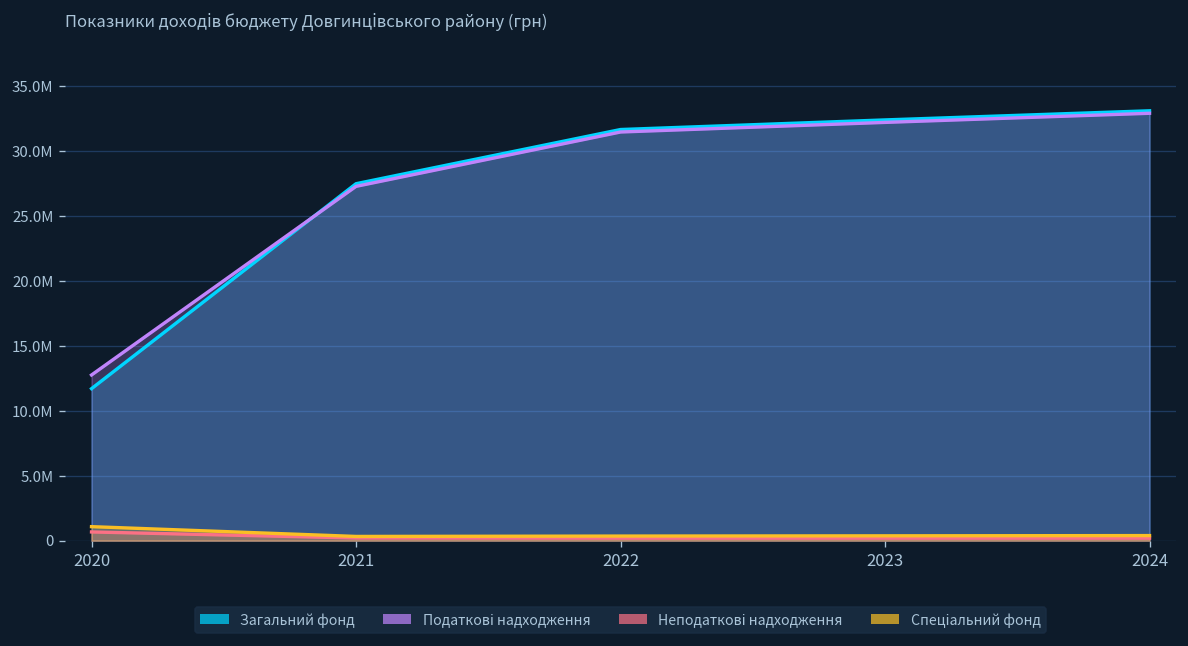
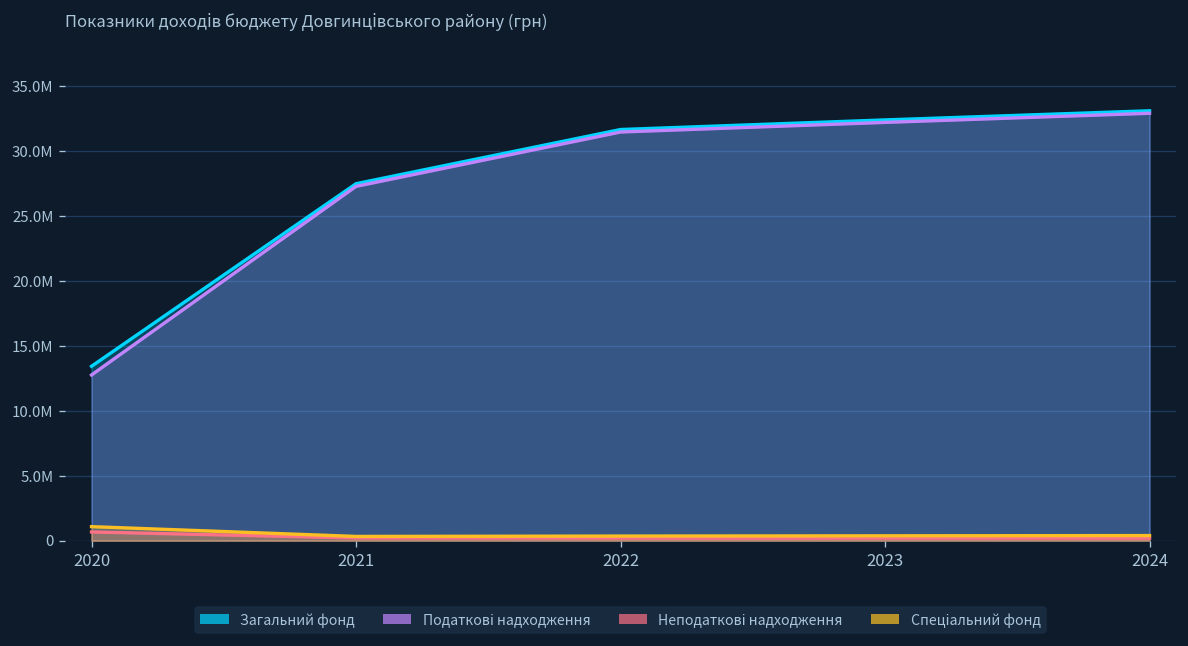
  {
    "Загальний фонд": {
-     "2020": 11700000
+     "2020": 13400000
    }
  }
